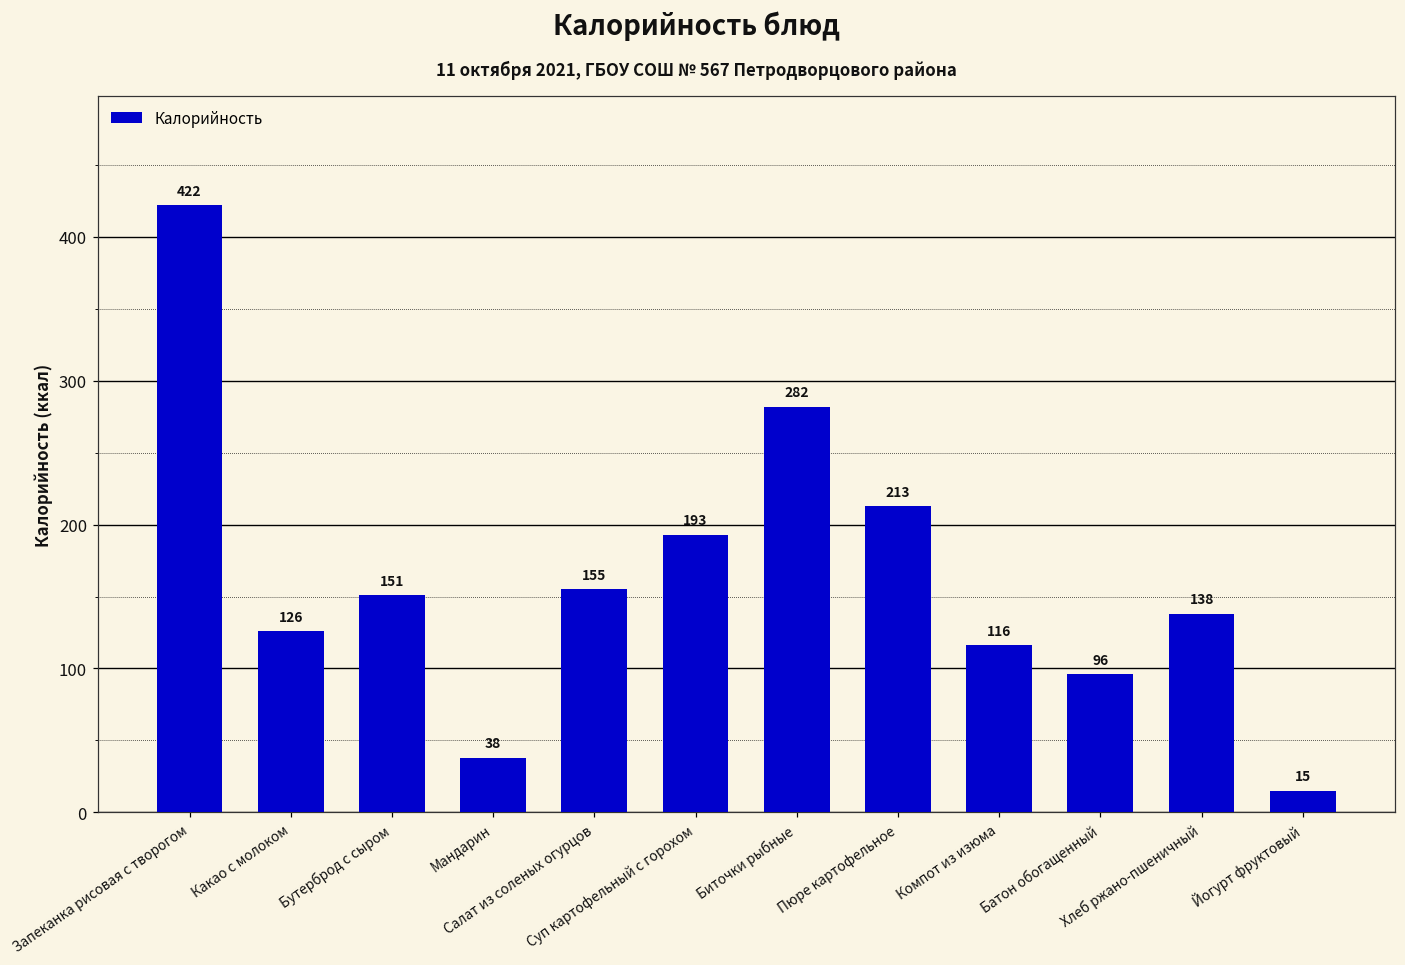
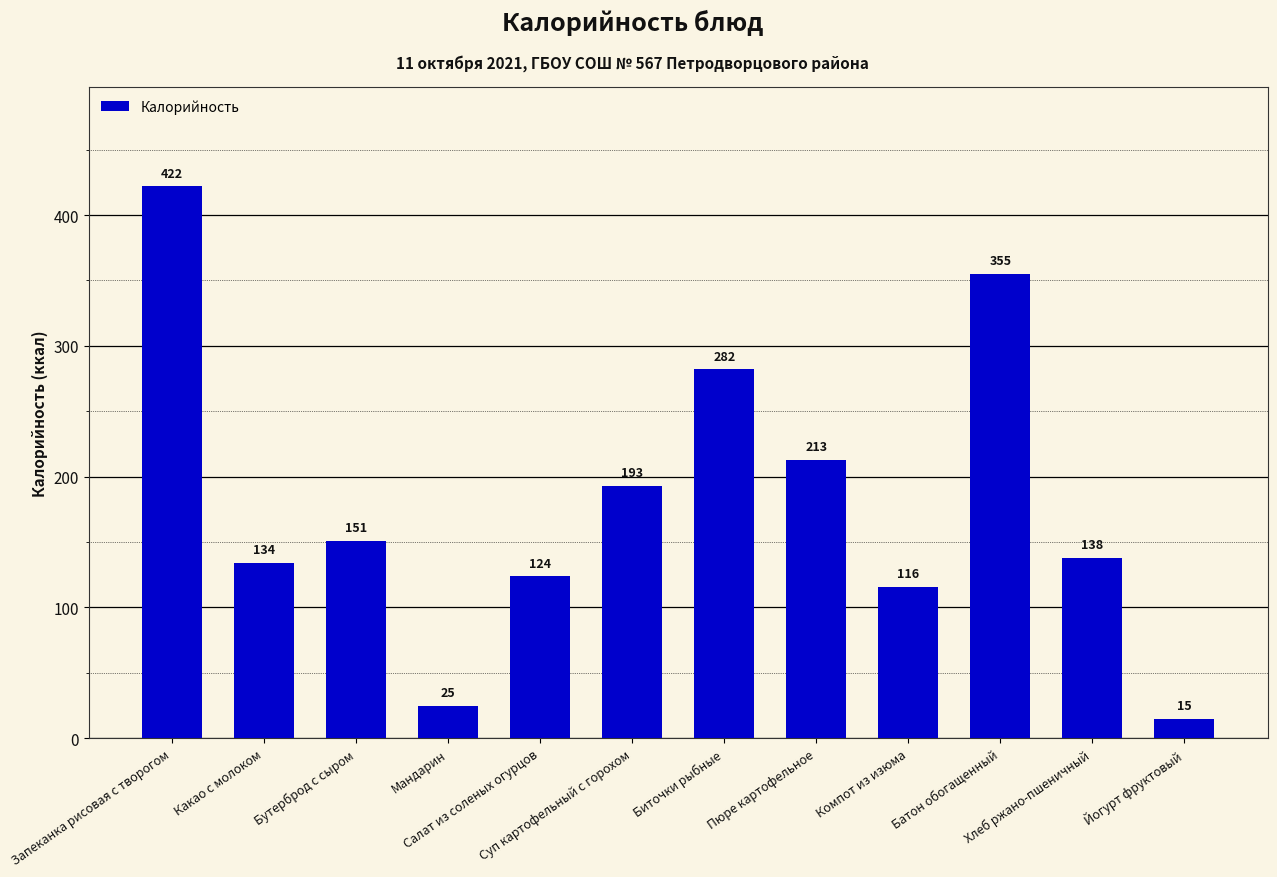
  {
    "Запеканка рисовая с творогом": 422,
-   "Какао с молоком": 126,
+   "Какао с молоком": 134,
    "Бутерброд с сыром": 151,
-   "Мандарин": 38,
-   "Салат из соленых огурцов": 155,
+   "Мандарин": 25,
+   "Салат из соленых огурцов": 124,
    "Суп картофельный с горохом": 193,
    "Биточки рыбные": 282,
    "Пюре картофельное": 213,
    "Компот из изюма": 116,
-   "Батон обогащенный": 96,
+   "Батон обогащенный": 355,
    "Хлеб ржано-пшеничный": 138,
    "Йогурт фруктовый": 15
  }
